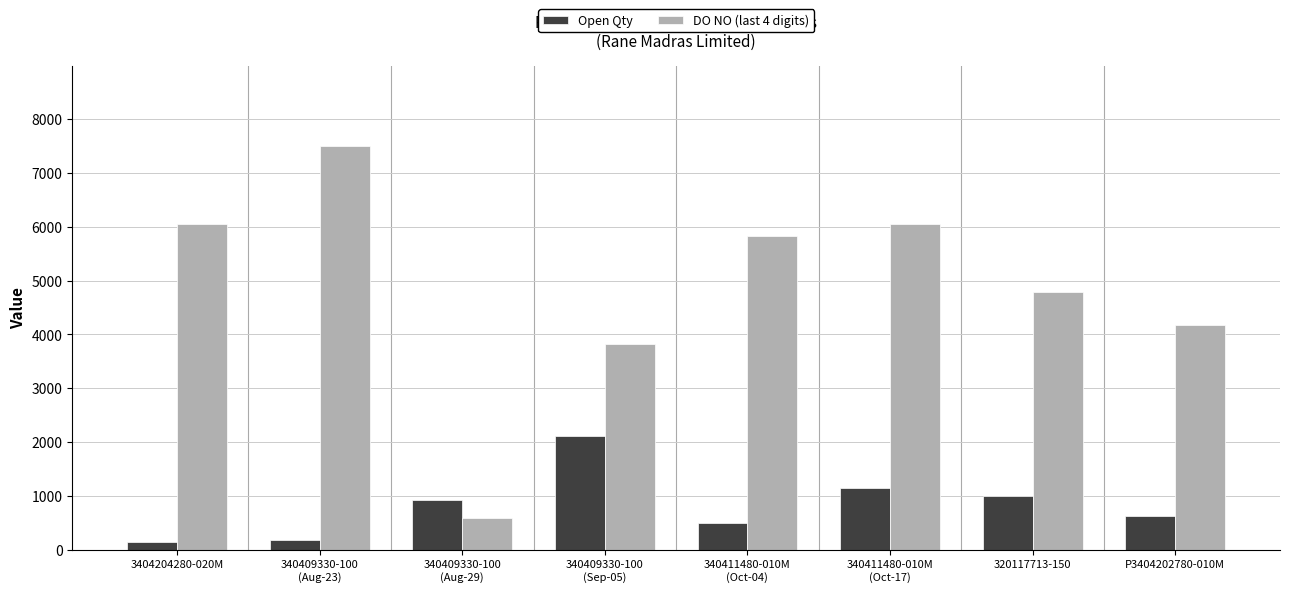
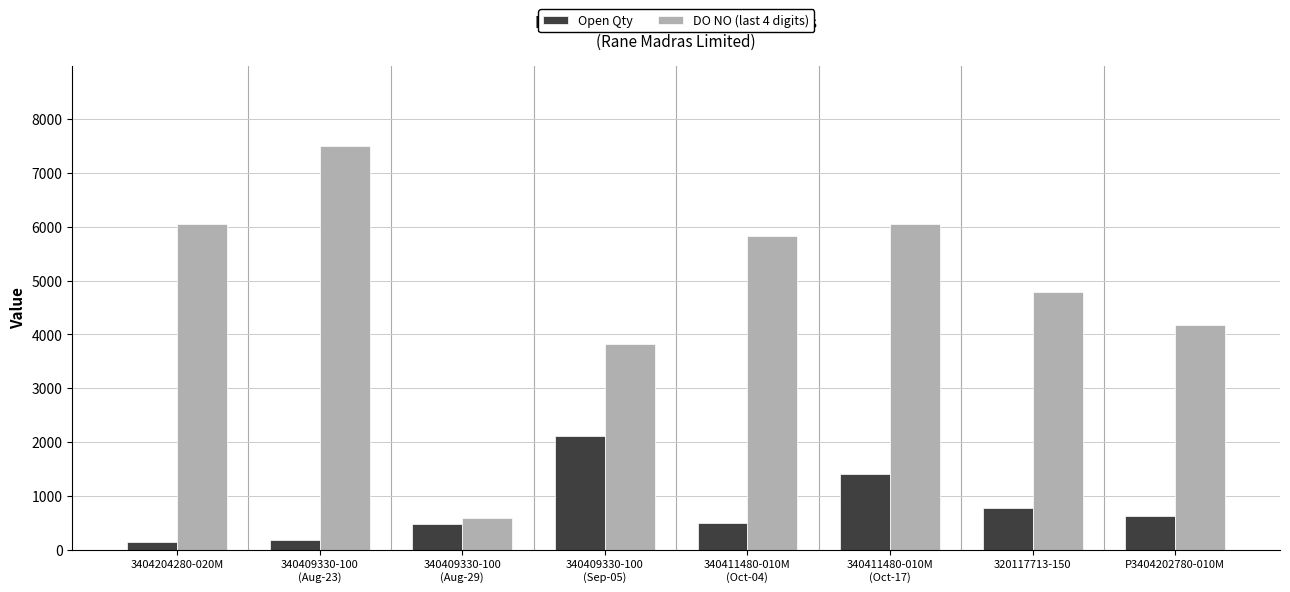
  {
    "Open Qty": {
      "3404204280-020M": 100,
      "340409330-100 (Aug-23)": 200,
-     "340409330-100 (Aug-29)": 900,
+     "340409330-100 (Aug-29)": 500,
      "340409330-100 (Sep-05)": 2100,
      "340411480-010M (Oct-04)": 500,
-     "340411480-010M (Oct-17)": 1100,
-     "320117713-150": 1000,
+     "340411480-010M (Oct-17)": 1400,
+     "320117713-150": 800,
      "P3404202780-010M": 600
    },
    "DO NO (last 4 digits)": {
      "3404204280-020M": 6100,
      "340409330-100 (Aug-23)": 7500,
      "340409330-100 (Aug-29)": 600,
      "340409330-100 (Sep-05)": 3800,
      "340411480-010M (Oct-04)": 5800,
      "340411480-010M (Oct-17)": 6100,
      "320117713-150": 4800,
      "P3404202780-010M": 4200
    }
  }
